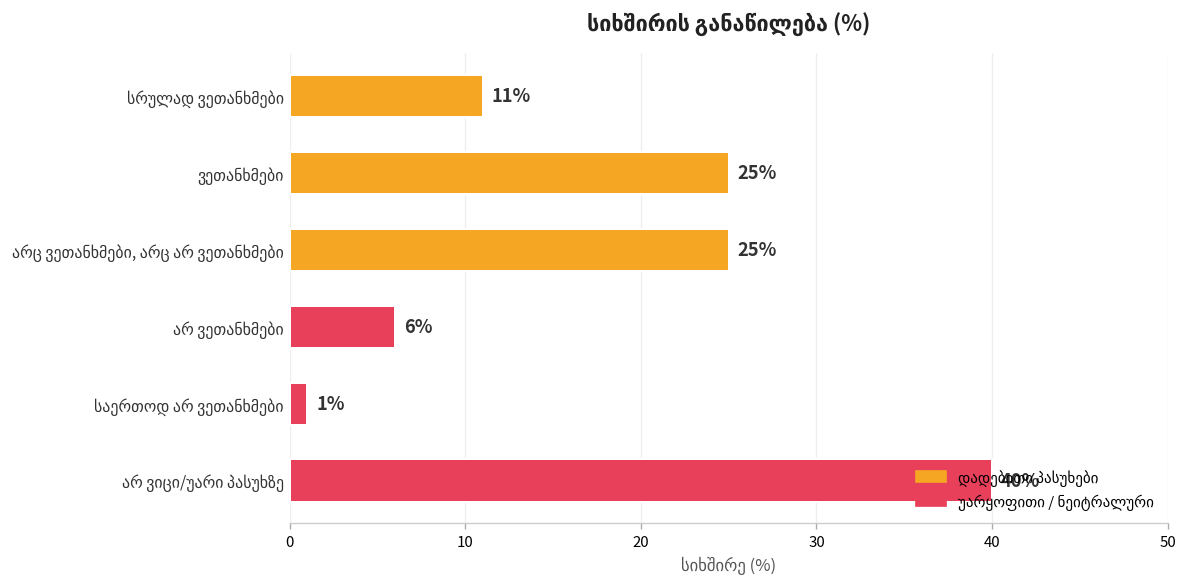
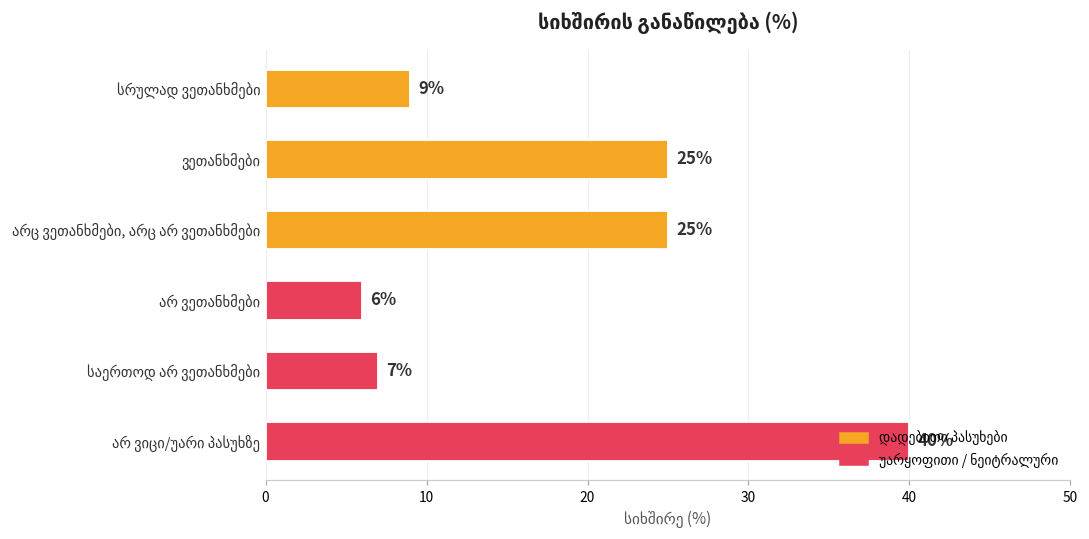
  {
-   "სრულად ვეთანხმები": "11%",
+   "სრულად ვეთანხმები": "9%",
    "ვეთანხმები": "25%",
    "არც ვეთანხმები, არც არ ვეთანხმები": "25%",
    "არ ვეთანხმები": "6%",
-   "საერთოდ არ ვეთანხმები": "1%",
+   "საერთოდ არ ვეთანხმები": "7%",
    "არ ვიცი/უარი პასუხზე": "40%"
  }
